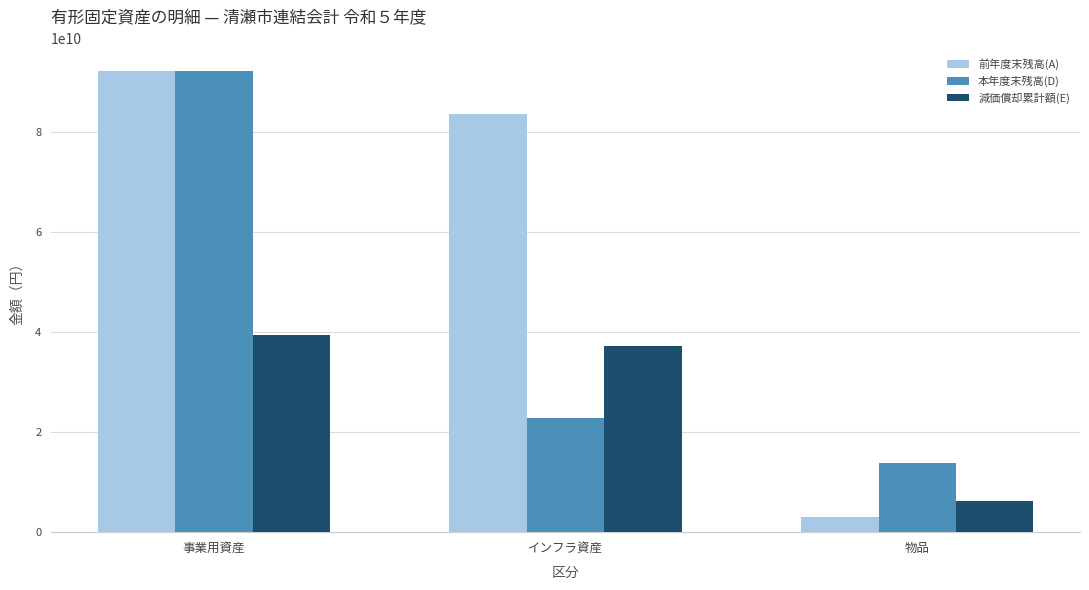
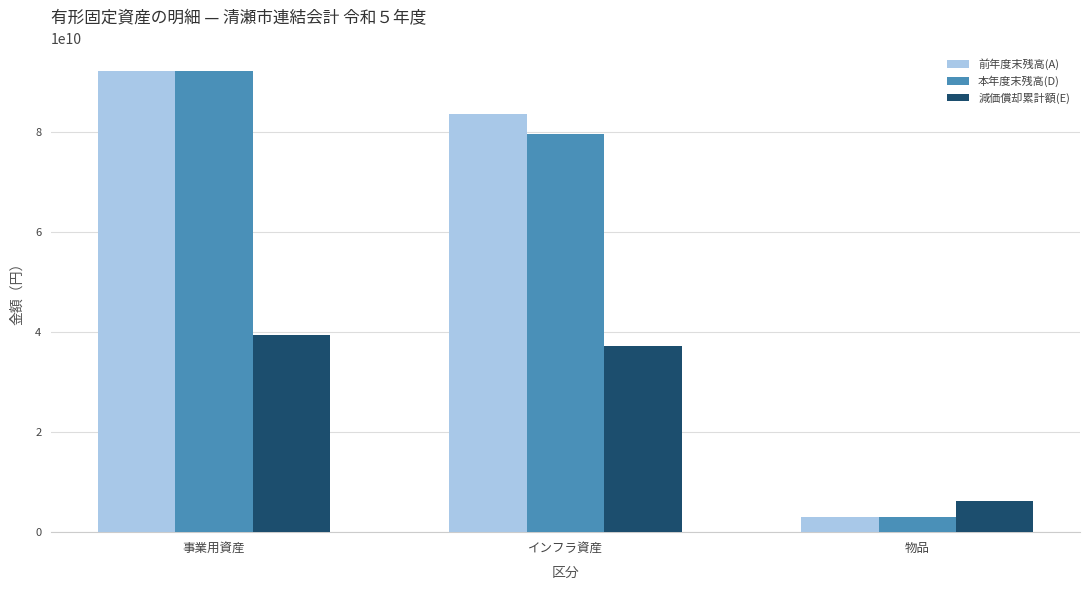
  {
    "前年度末残高(A)": {
      "事業用資産": 92000000000,
      "インフラ資産": 84000000000,
      "物品": 3000000000
    },
    "本年度末残高(D)": {
      "事業用資産": 92000000000,
-     "インフラ資産": 23000000000,
-     "物品": 14000000000
+     "インフラ資産": 80000000000,
+     "物品": 3000000000
    },
    "減価償却累計額(E)": {
      "事業用資産": 39000000000,
      "インフラ資産": 37000000000,
      "物品": 6000000000
    }
  }
